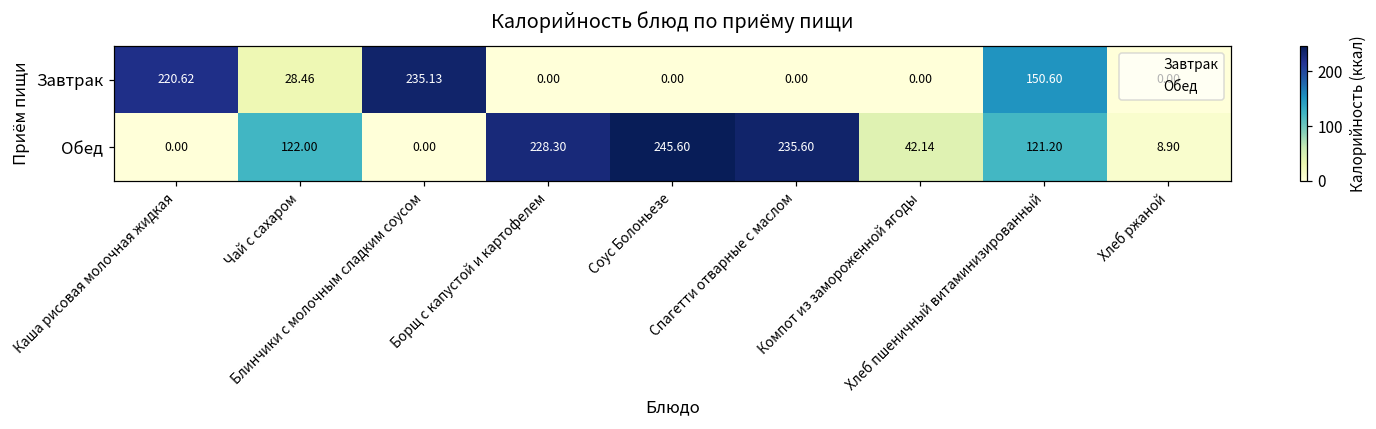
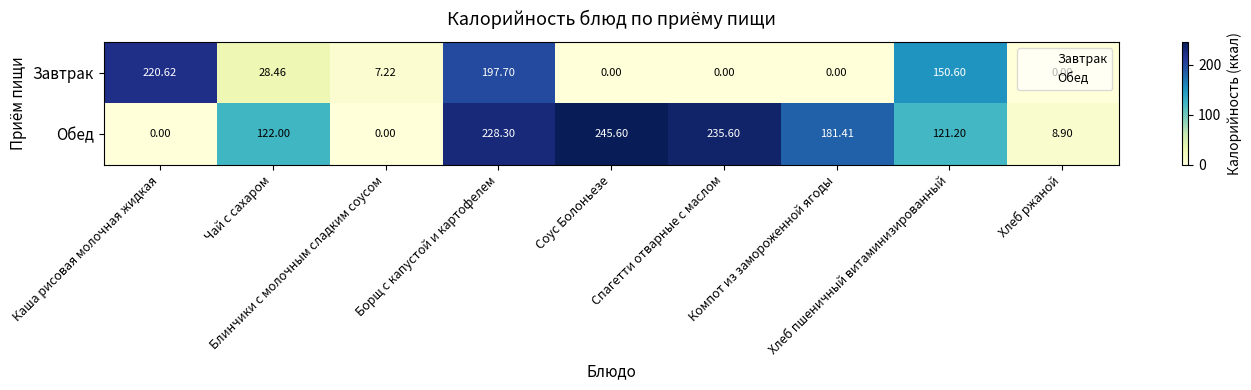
  {
    "Завтрак": {
      "Каша рисовая молочная жидкая": 220.62,
      "Чай с сахаром": 28.46,
-     "Блинчики с молочным сладким соусом": 235.13,
-     "Борщ с капустой и картофелем": 0.00,
+     "Блинчики с молочным сладким соусом": 7.22,
+     "Борщ с капустой и картофелем": 197.70,
      "Соус Болоньезе": 0.00,
      "Спагетти отварные с маслом": 0.00,
      "Компот из замороженной ягоды": 0.00,
      "Хлеб пшеничный витаминизированный": 150.60
    },
    "Обед": {
      "Каша рисовая молочная жидкая": 0.00,
      "Чай с сахаром": 122.00,
      "Блинчики с молочным сладким соусом": 0.00,
      "Борщ с капустой и картофелем": 228.30,
      "Соус Болоньезе": 245.60,
      "Спагетти отварные с маслом": 235.60,
-     "Компот из замороженной ягоды": 42.14,
+     "Компот из замороженной ягоды": 181.41,
      "Хлеб пшеничный витаминизированный": 121.20,
      "Хлеб ржаной": 8.90
    }
  }
